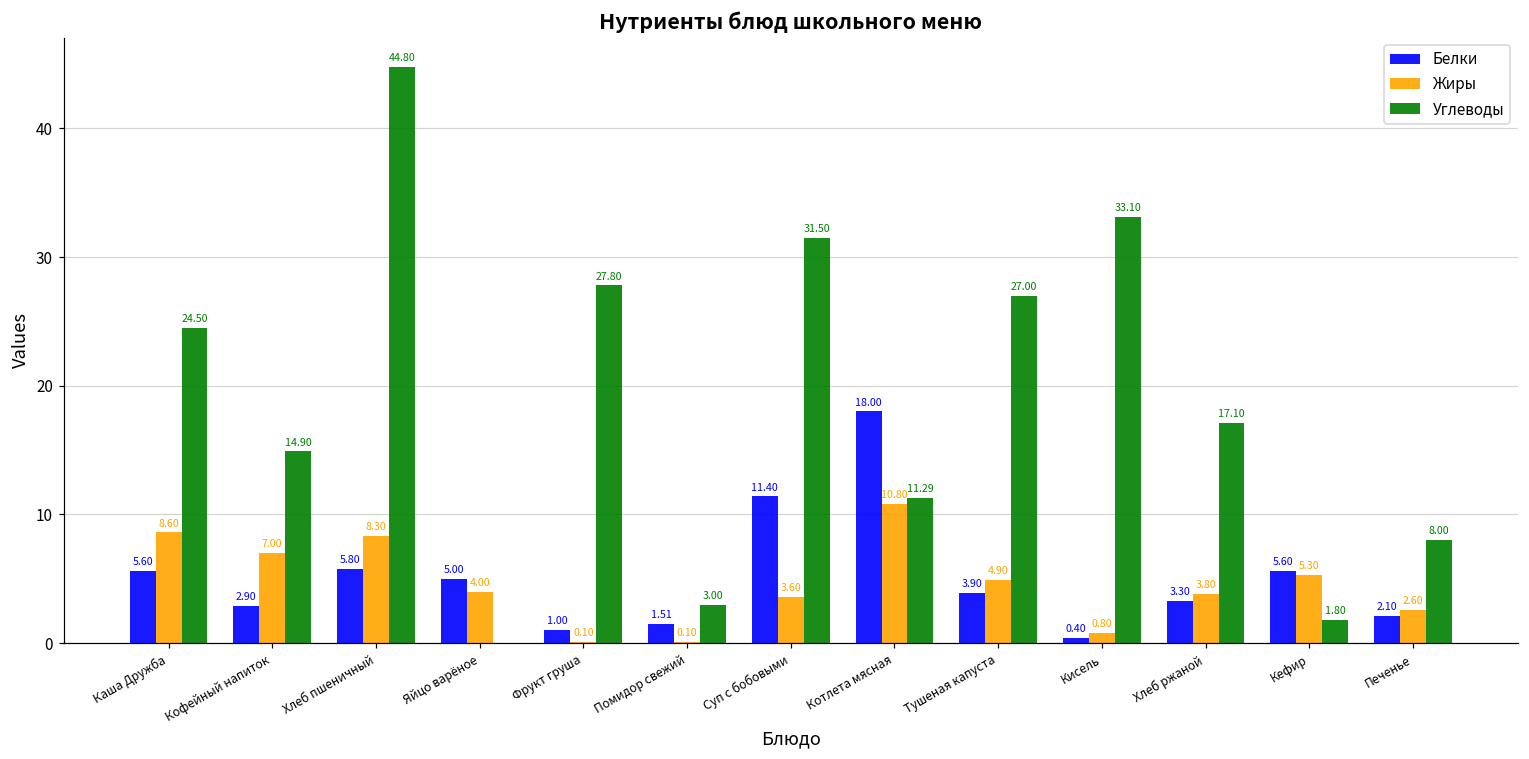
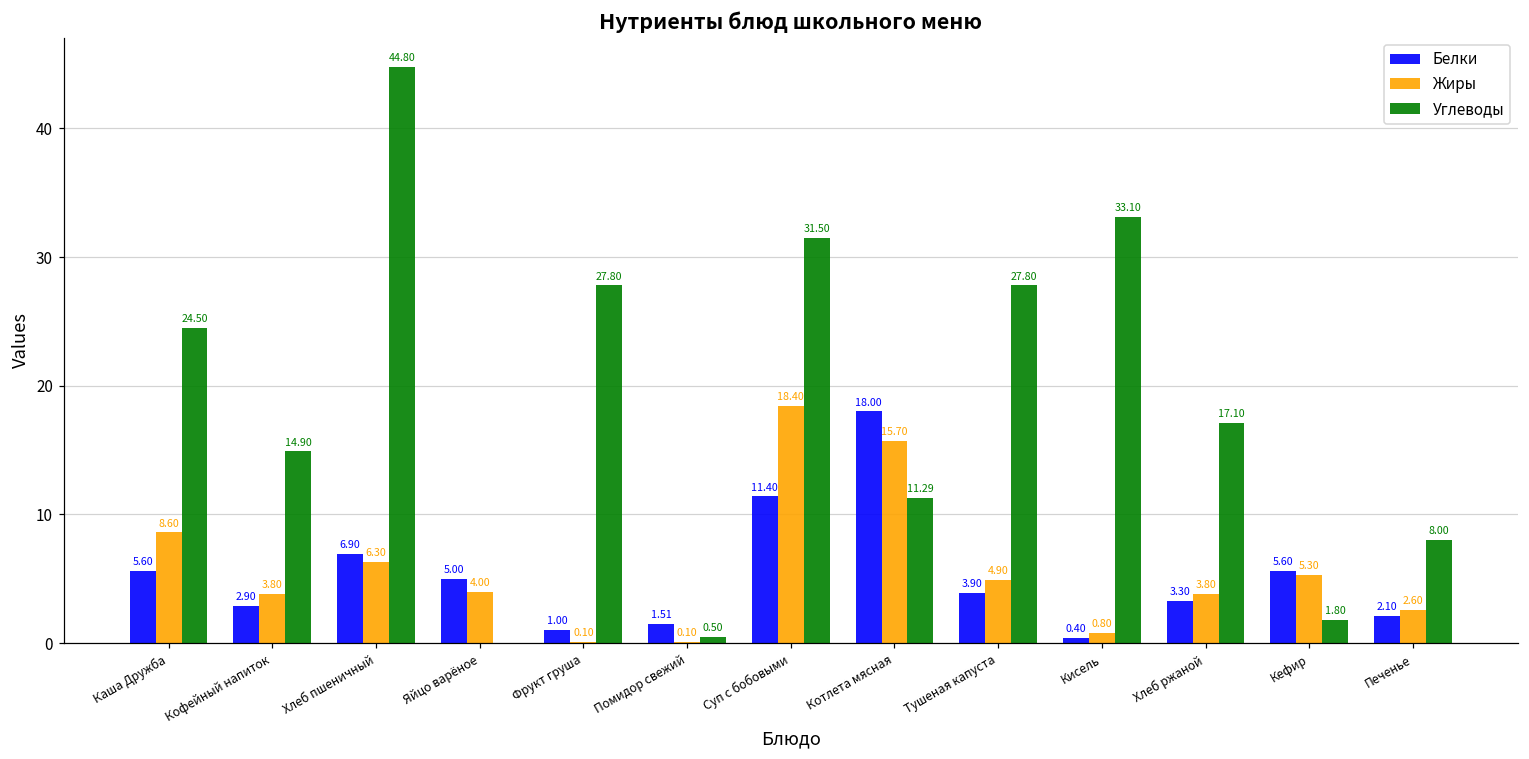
  {
    "Белки": {
      "Каша Дружба": 5.60,
      "Кофейный напиток": 2.90,
-     "Хлеб пшеничный": 5.80,
+     "Хлеб пшеничный": 6.90,
      "Яйцо варёное": 5.00,
      "Фрукт груша": 1.00,
      "Помидор свежий": 1.51,
      "Суп с бобовыми": 11.40,
      "Котлета мясная": 18.00,
      "Тушеная капуста": 3.90,
      "Кисель": 0.40,
      "Хлеб ржаной": 3.30,
      "Кефир": 5.60,
      "Печенье": 2.10
    },
    "Жиры": {
      "Каша Дружба": 8.60,
-     "Кофейный напиток": 7.00,
-     "Хлеб пшеничный": 8.30,
+     "Кофейный напиток": 3.80,
+     "Хлеб пшеничный": 6.30,
      "Яйцо варёное": 4.00,
      "Фрукт груша": 0.10,
      "Помидор свежий": 0.10,
-     "Суп с бобовыми": 3.60,
-     "Котлета мясная": 10.80,
+     "Суп с бобовыми": 18.40,
+     "Котлета мясная": 15.70,
      "Тушеная капуста": 4.90,
      "Кисель": 0.80,
      "Хлеб ржаной": 3.80,
      "Кефир": 5.30,
      "Печенье": 2.60
    },
    "Углеводы": {
      "Каша Дружба": 24.50,
      "Кофейный напиток": 14.90,
      "Хлеб пшеничный": 44.80,
      "Фрукт груша": 27.80,
-     "Помидор свежий": 3.00,
+     "Помидор свежий": 0.50,
      "Суп с бобовыми": 31.50,
      "Котлета мясная": 11.29,
-     "Тушеная капуста": 27.00,
+     "Тушеная капуста": 27.80,
      "Кисель": 33.10,
      "Хлеб ржаной": 17.10,
      "Кефир": 1.80,
      "Печенье": 8.00
    }
  }
